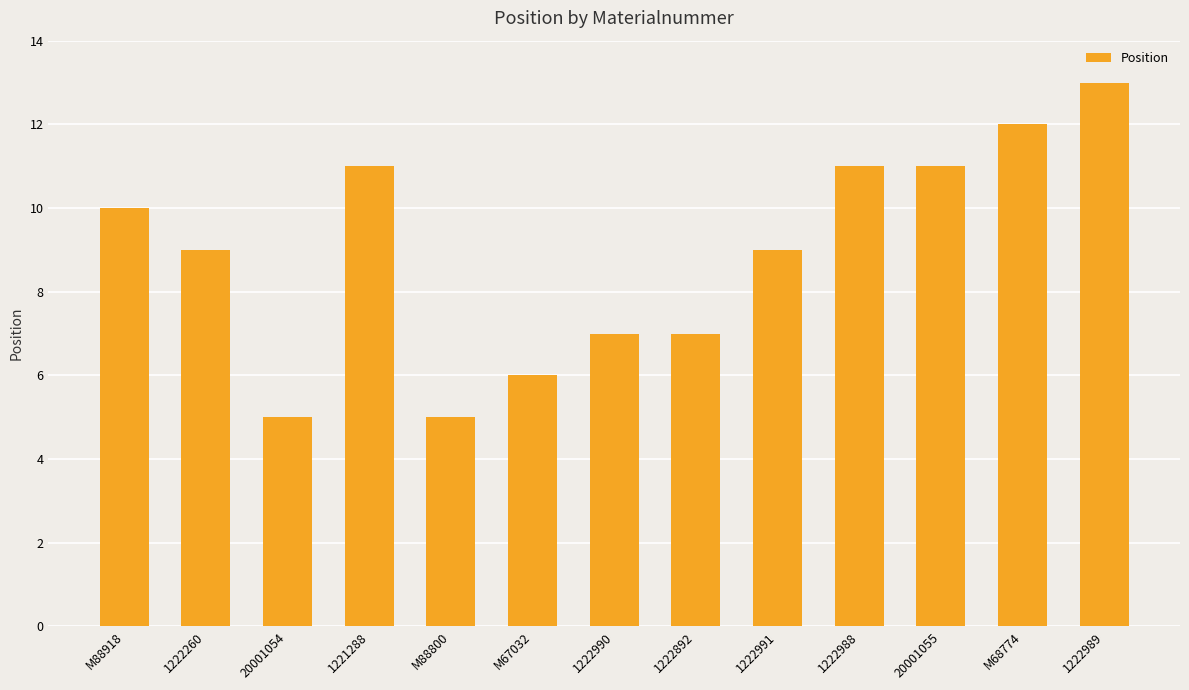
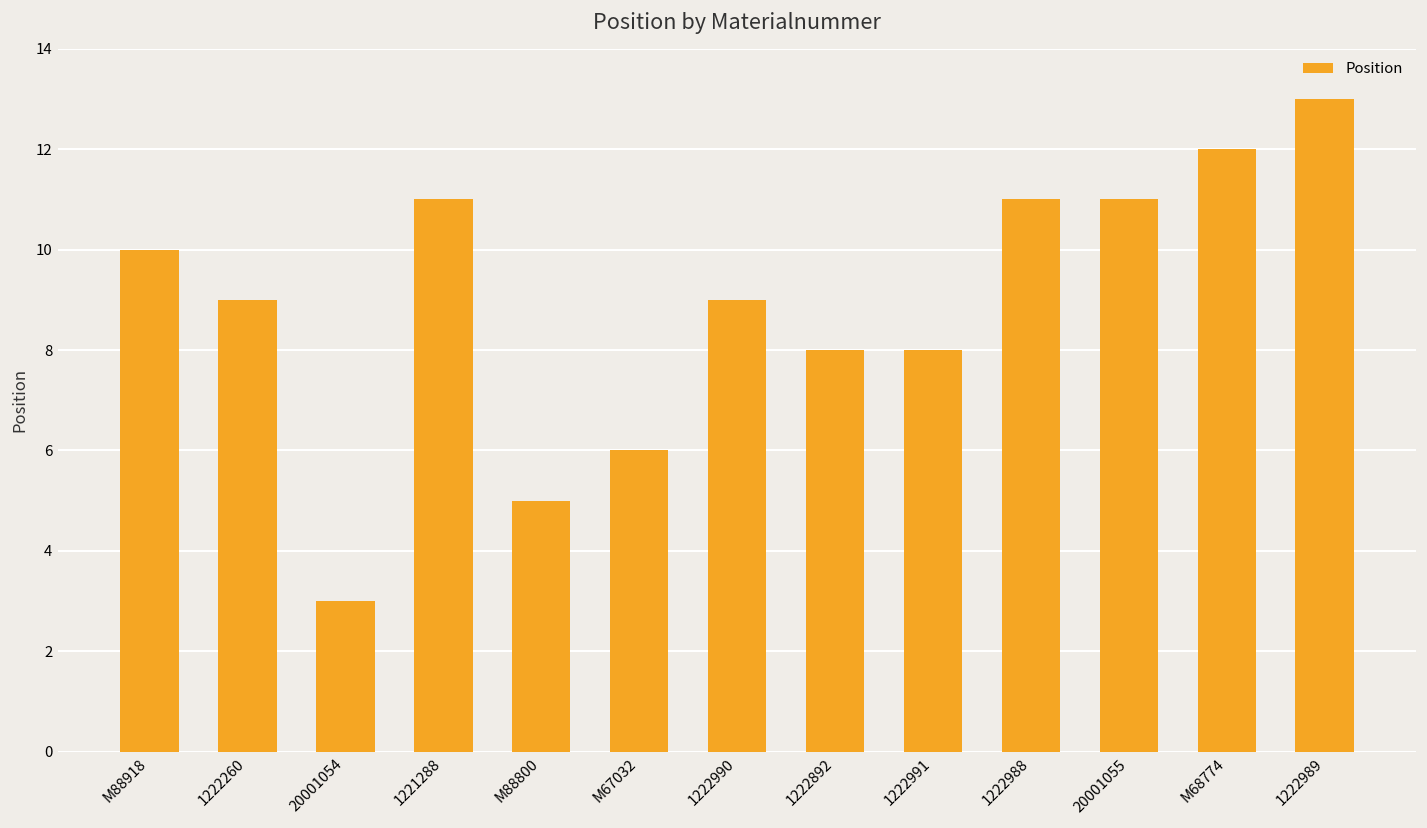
  {
    "M88918": 10,
    "1222260": 9,
-   "20001054": 5,
+   "20001054": 3,
    "1221288": 11,
    "M88800": 5,
    "M67032": 6,
-   "1222990": 7,
-   "1222892": 7,
-   "1222991": 9,
+   "1222990": 9,
+   "1222892": 8,
+   "1222991": 8,
    "1222988": 11,
    "20001055": 11,
    "M68774": 12,
    "1222989": 13
  }
